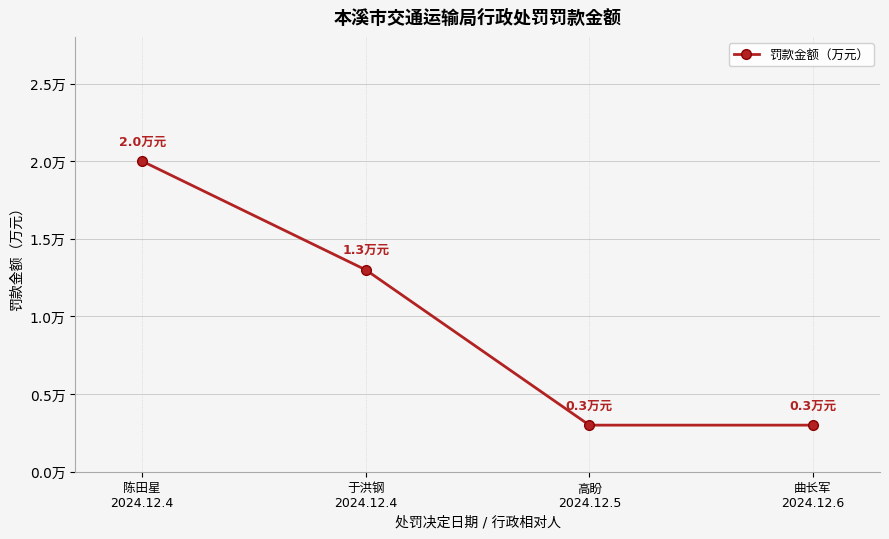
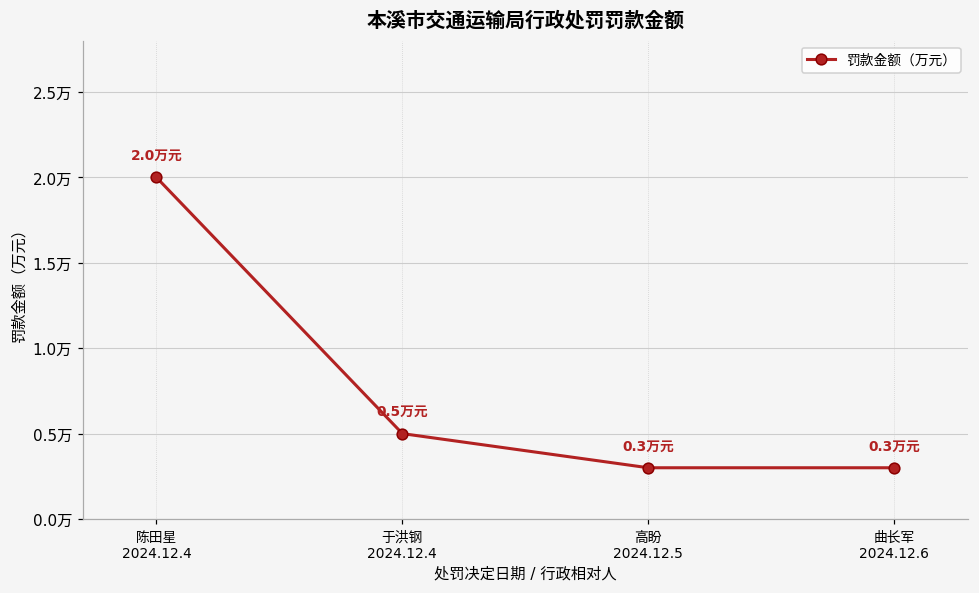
  {
    "陈田星 2024.12.4": 2.0,
-   "于洪钢 2024.12.4": 1.3,
+   "于洪钢 2024.12.4": 0.5,
    "高盼 2024.12.5": 0.3,
    "曲长军 2024.12.6": 0.3
  }
